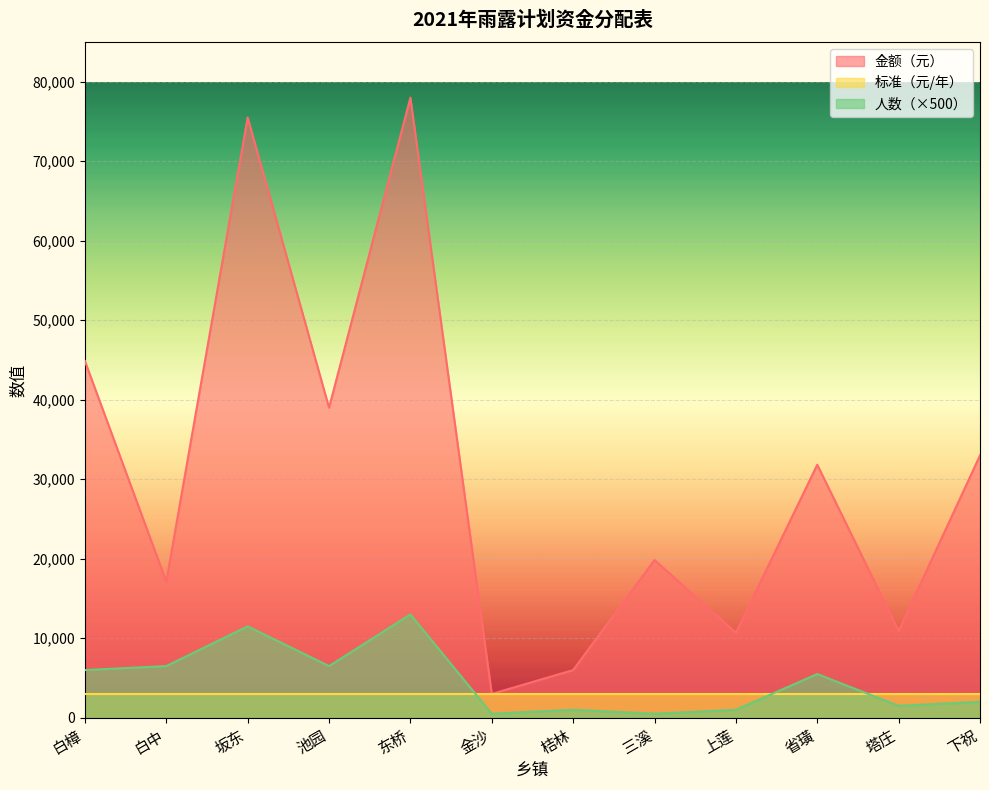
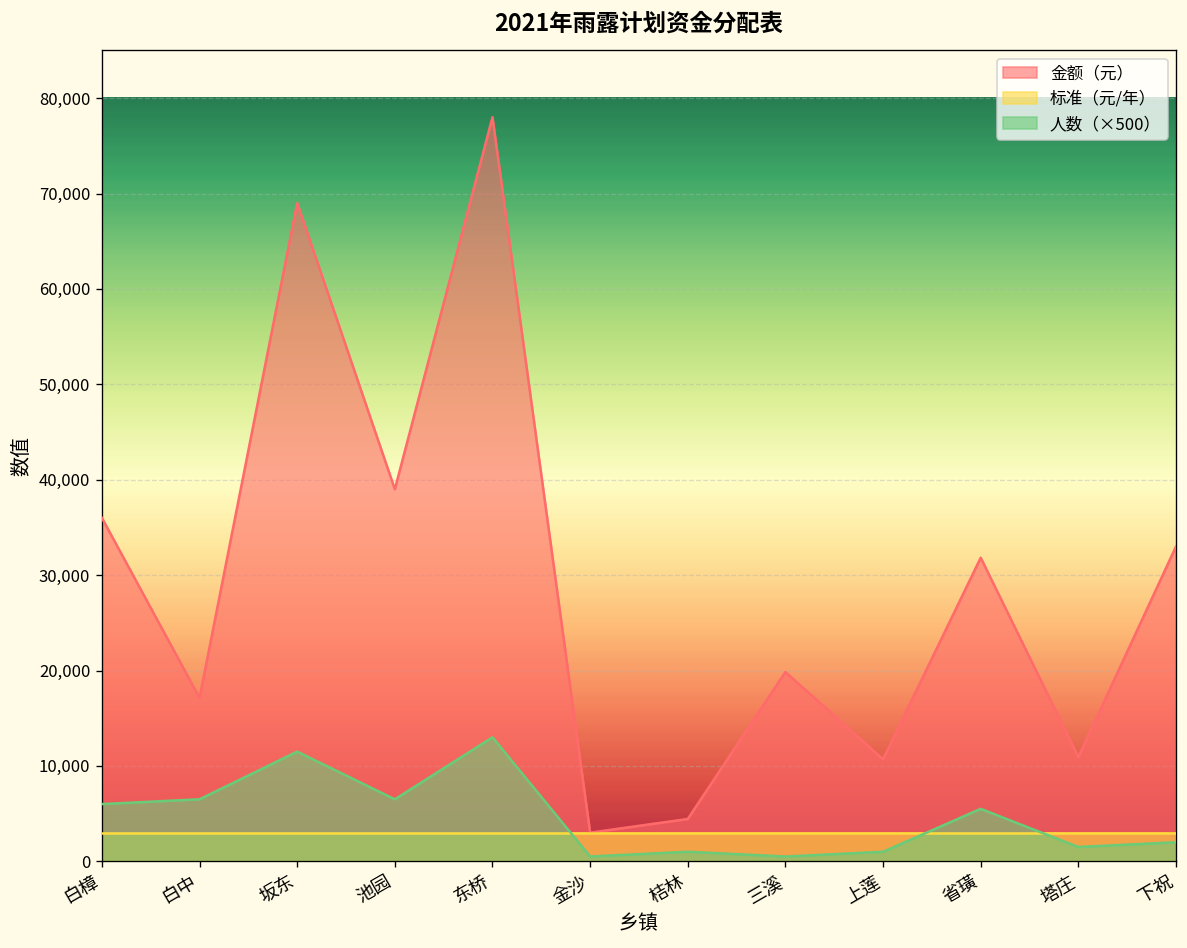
  {
    "金额（元）": {
-     "白樟": "45,000",
+     "白樟": "36,000",
      "白中": "17,000",
-     "坂东": "76,000",
+     "坂东": "69,000",
      "池园": "39,000",
      "东桥": "78,000",
-     "桔林": "6,000",
+     "桔林": "4,000",
      "三溪": "20,000",
      "上莲": "11,000",
      "省璜": "32,000",
      "塔庄": "11,000",
      "下祝": "33,000"
    },
    "标准（元/年）": {
      "白樟": "3,000",
      "白中": "3,000",
      "坂东": "3,000",
      "池园": "3,000",
      "东桥": "3,000",
      "桔林": "3,000",
      "三溪": "3,000",
      "上莲": "3,000",
      "省璜": "3,000",
      "塔庄": "3,000",
      "下祝": "3,000"
    },
    "人数（×500）": {
      "白樟": "6,000",
      "白中": "7,000",
      "坂东": "12,000",
      "池园": "7,000",
      "东桥": "13,000",
      "金沙": "1,000",
      "桔林": "1,000",
      "三溪": "1,000",
      "上莲": "1,000",
      "省璜": "6,000",
      "塔庄": "2,000",
      "下祝": "2,000"
    }
  }
